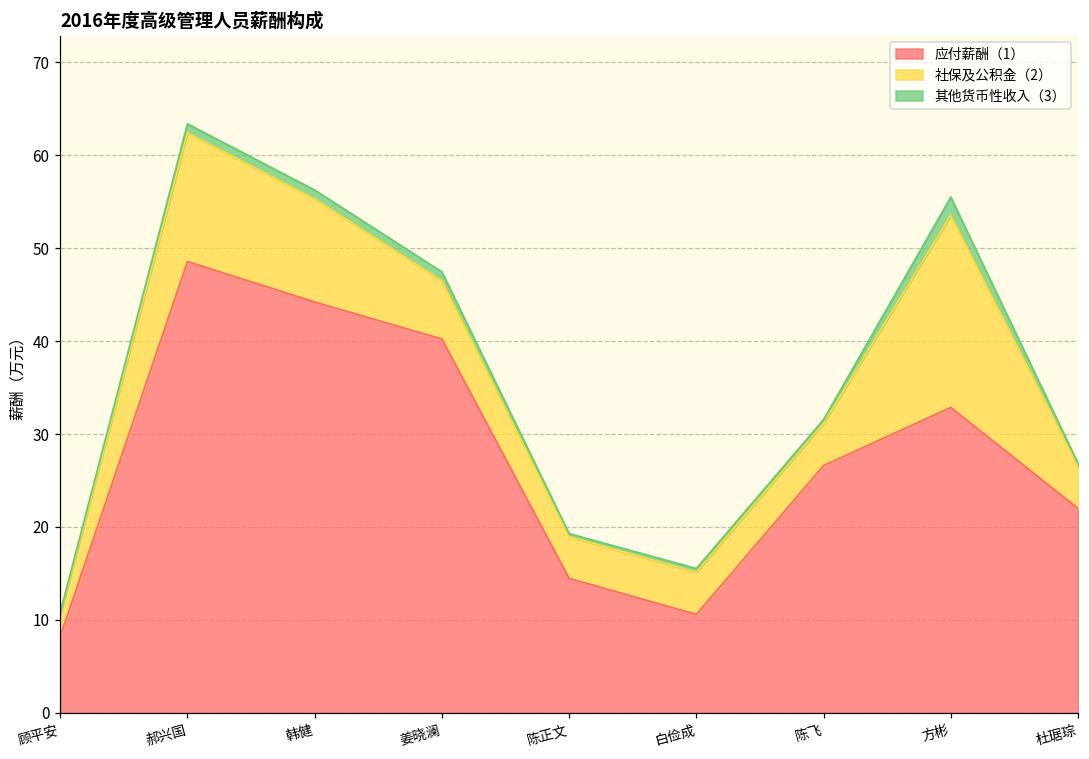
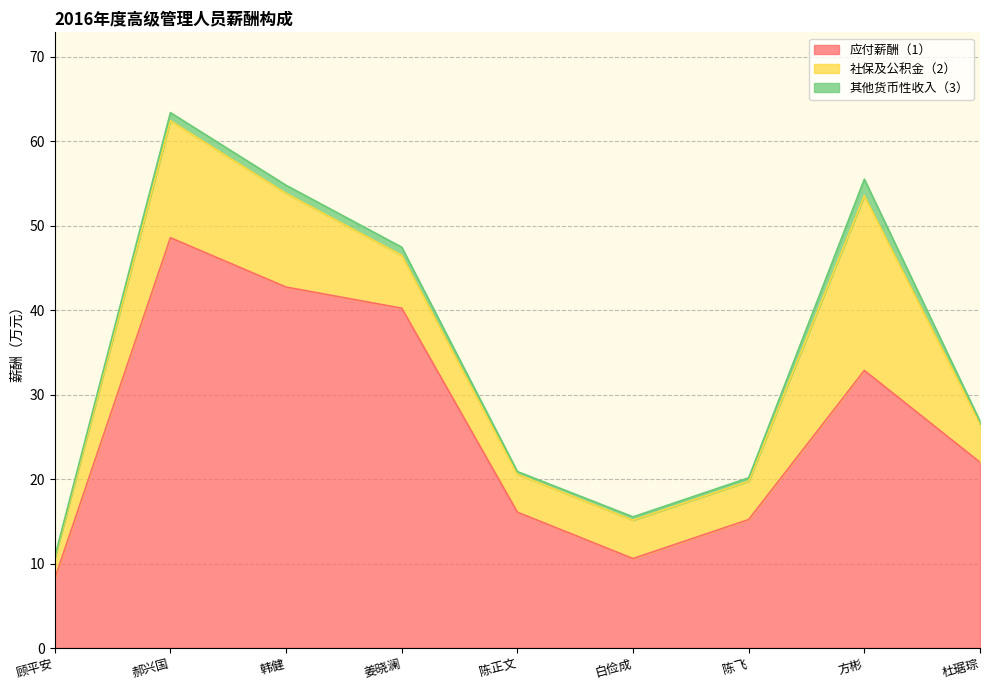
  {
    "应付薪酬（1）": {
      "顾平安": 8,
      "郝兴国": 49,
-     "韩健": 44,
+     "韩健": 43,
      "姜晓澜": 40,
-     "陈正文": 14,
+     "陈正文": 16,
      "白俭成": 11,
-     "陈飞": 27,
+     "陈飞": 15,
      "方彬": 33,
      "杜琚琮": 22
    },
    "社保及公积金（2）": {
      "郝兴国": 14,
      "韩健": 11,
      "姜晓澜": 6,
      "陈正文": 4,
      "白俭成": 5,
      "陈飞": 5,
      "方彬": 21,
      "杜琚琮": 5
    },
    "其他货币性收入（3）": {
      "郝兴国": 1,
      "韩健": 1,
      "姜晓澜": 1,
      "陈正文": 0,
      "白俭成": 0,
      "陈飞": 0,
      "方彬": 2,
      "杜琚琮": 0
    }
  }
